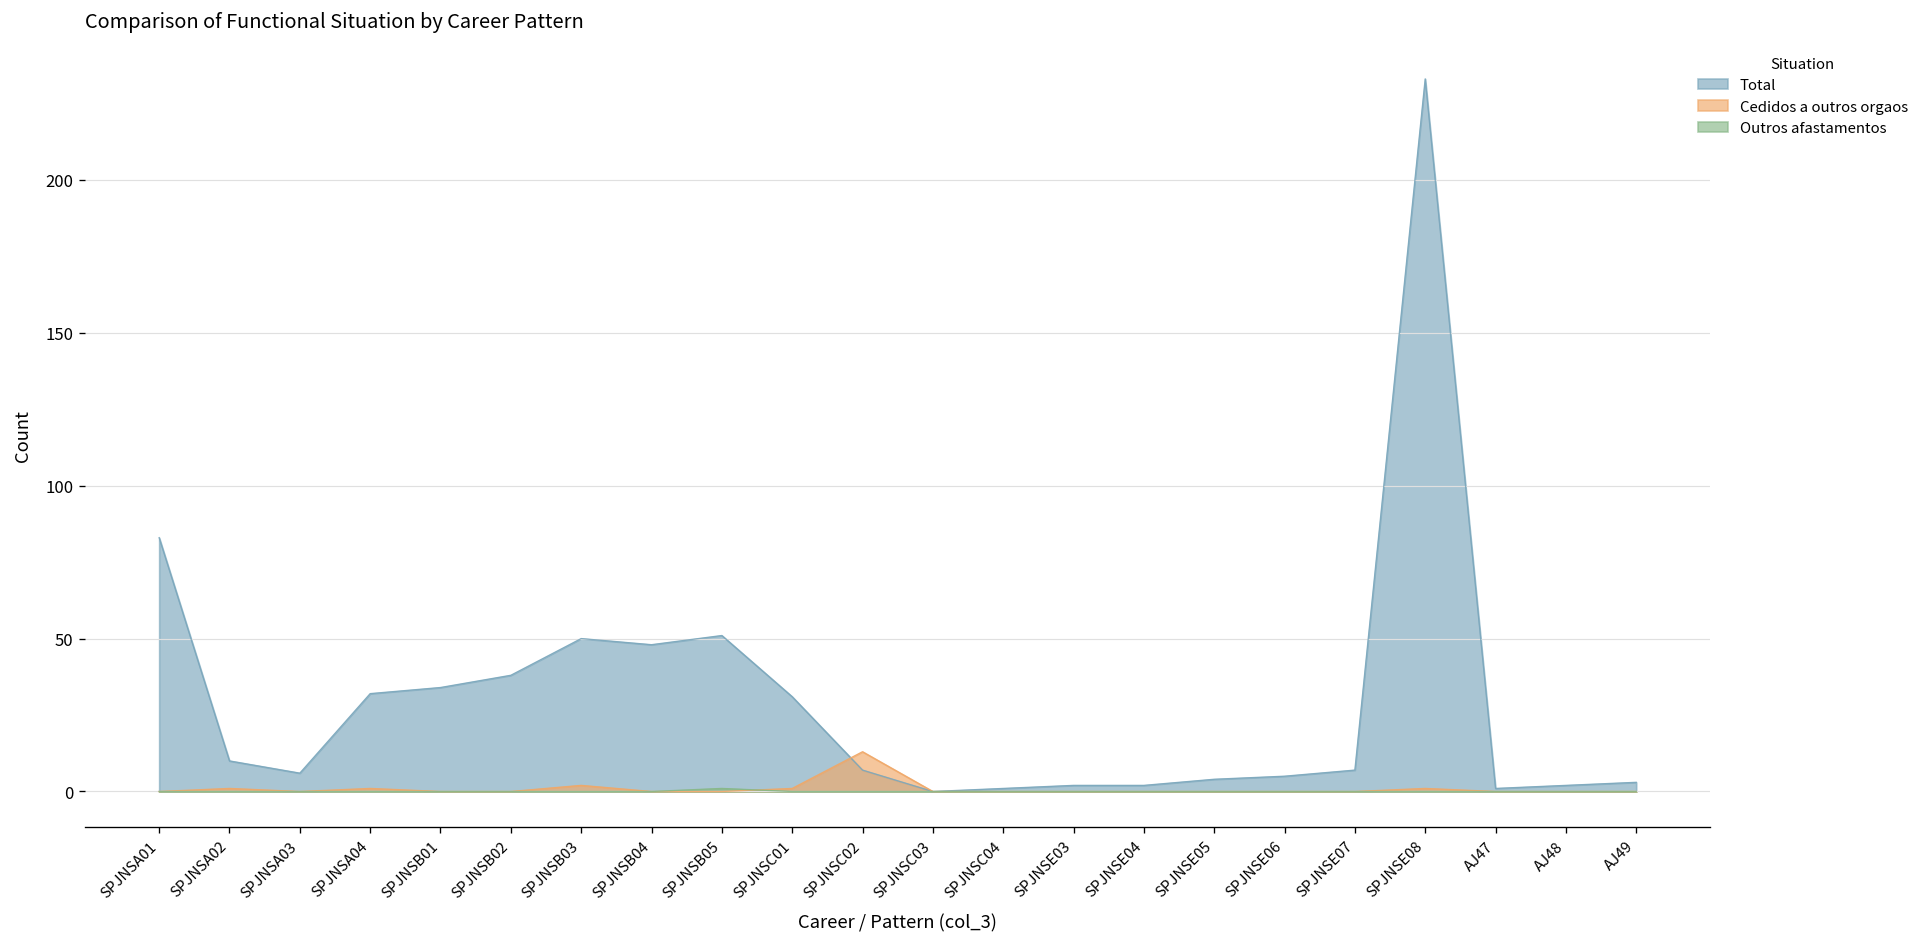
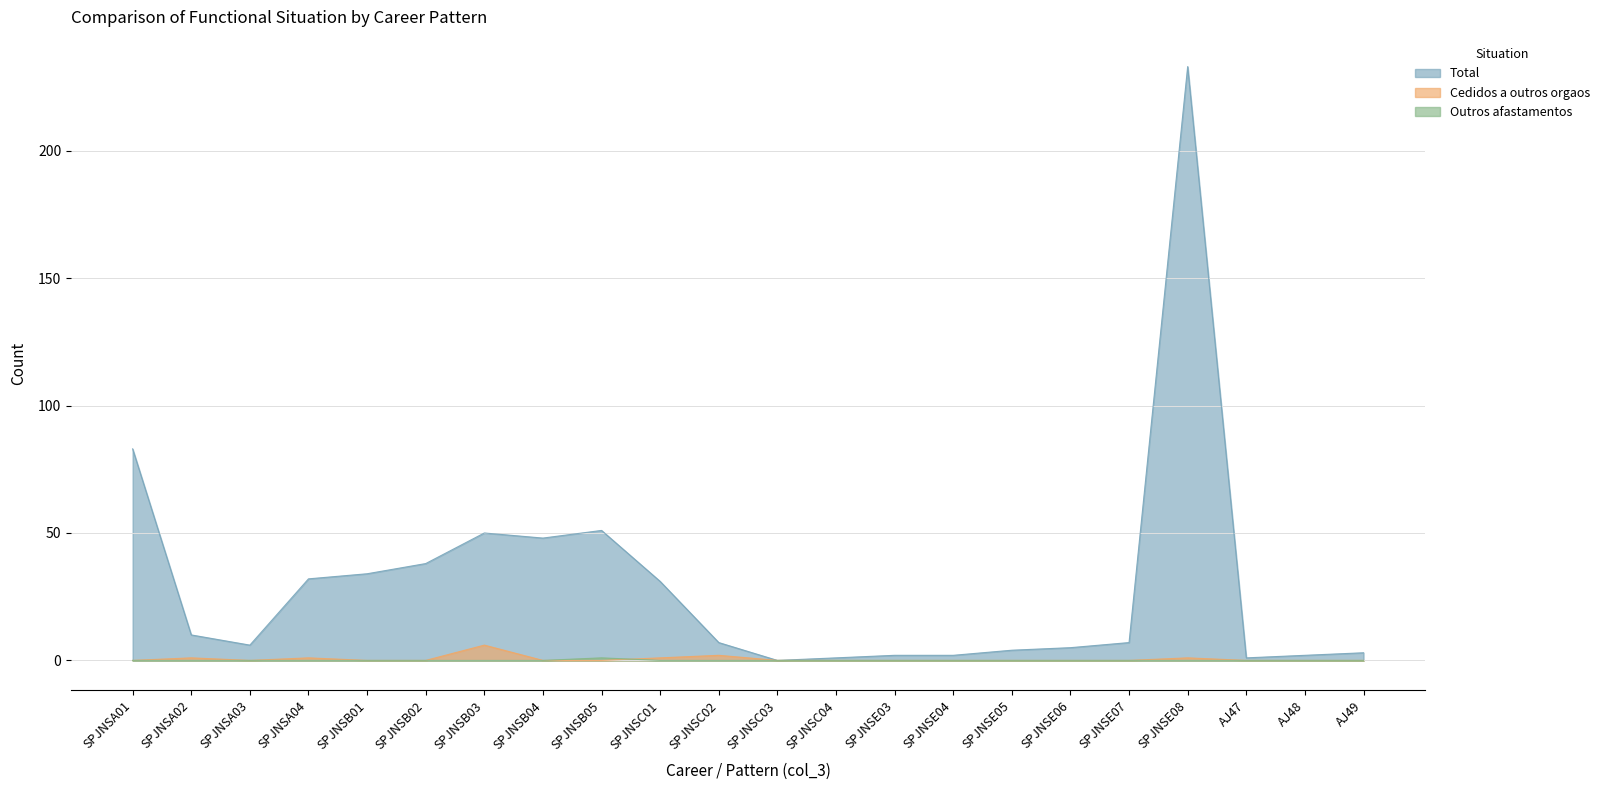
  {
    "Cedidos a outros orgaos": {
-     "SPJNSB03": 2,
-     "SPJNSC02": 13
+     "SPJNSB03": 6,
+     "SPJNSC02": 2
    }
  }
